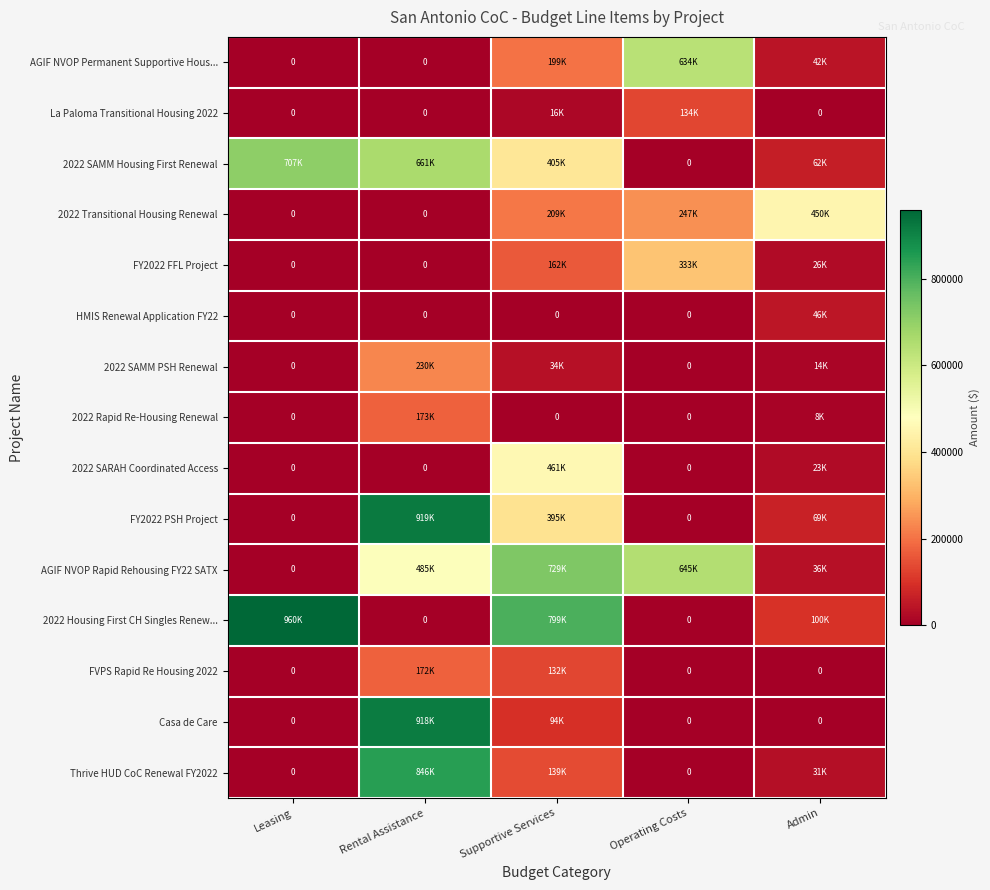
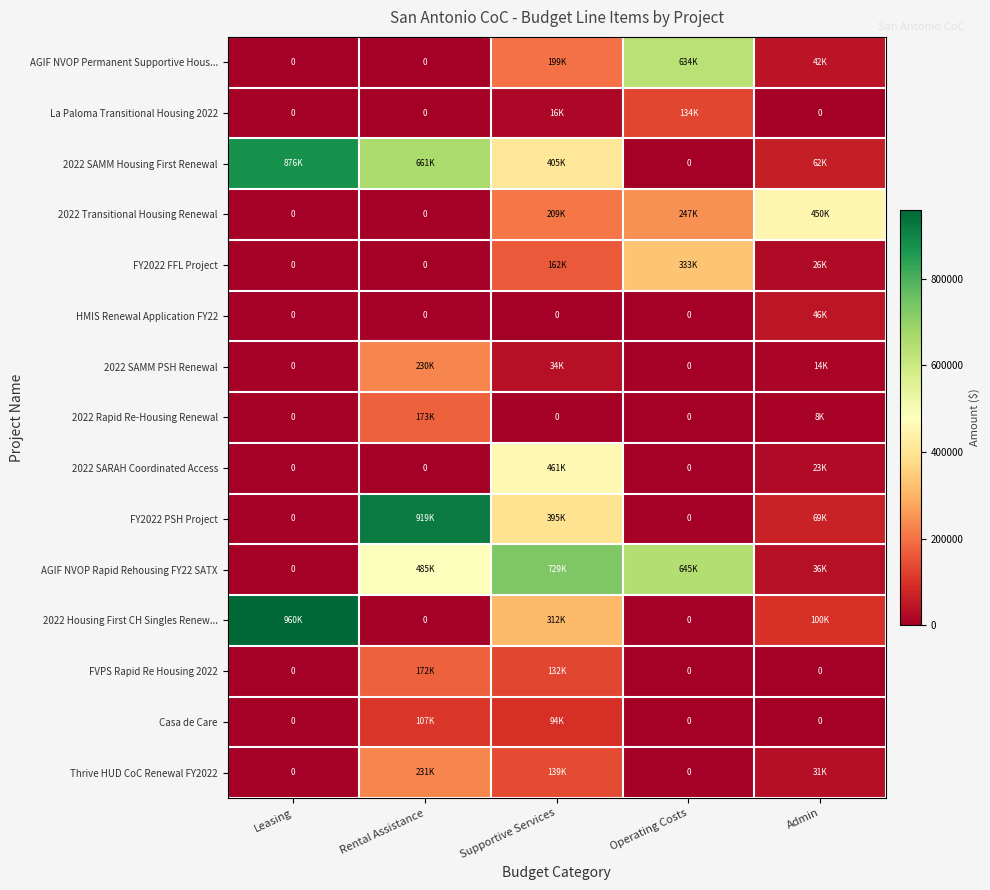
  {
    "AGIF NVOP Permanent Supportive Hous...": {
      "Leasing": "0",
      "Rental Assistance": "0",
      "Supportive Services": "199K",
      "Operating Costs": "634K",
      "Admin": "42K"
    },
    "La Paloma Transitional Housing 2022": {
      "Leasing": "0",
      "Rental Assistance": "0",
      "Supportive Services": "16K",
      "Operating Costs": "134K",
      "Admin": "0"
    },
    "2022 SAMM Housing First Renewal": {
-     "Leasing": "707K",
+     "Leasing": "876K",
      "Rental Assistance": "661K",
      "Supportive Services": "405K",
      "Operating Costs": "0",
      "Admin": "62K"
    },
    "2022 Transitional Housing Renewal": {
      "Leasing": "0",
      "Rental Assistance": "0",
      "Supportive Services": "209K",
      "Operating Costs": "247K",
      "Admin": "450K"
    },
    "FY2022 FFL Project": {
      "Leasing": "0",
      "Rental Assistance": "0",
      "Supportive Services": "162K",
      "Operating Costs": "333K",
      "Admin": "26K"
    },
    "HMIS Renewal Application FY22": {
      "Leasing": "0",
      "Rental Assistance": "0",
      "Supportive Services": "0",
      "Operating Costs": "0",
      "Admin": "46K"
    },
    "2022 SAMM PSH Renewal": {
      "Leasing": "0",
      "Rental Assistance": "230K",
      "Supportive Services": "34K",
      "Operating Costs": "0",
      "Admin": "14K"
    },
    "2022 Rapid Re-Housing Renewal": {
      "Leasing": "0",
      "Rental Assistance": "173K",
      "Supportive Services": "0",
      "Operating Costs": "0",
      "Admin": "8K"
    },
    "2022 SARAH Coordinated Access": {
      "Leasing": "0",
      "Rental Assistance": "0",
      "Supportive Services": "461K",
      "Operating Costs": "0",
      "Admin": "23K"
    },
    "FY2022 PSH Project": {
      "Leasing": "0",
      "Rental Assistance": "919K",
      "Supportive Services": "395K",
      "Operating Costs": "0",
      "Admin": "69K"
    },
    "AGIF NVOP Rapid Rehousing FY22 SATX": {
      "Leasing": "0",
      "Rental Assistance": "485K",
      "Supportive Services": "729K",
      "Operating Costs": "645K",
      "Admin": "36K"
    },
    "2022 Housing First CH Singles Renew...": {
      "Leasing": "960K",
      "Rental Assistance": "0",
-     "Supportive Services": "799K",
+     "Supportive Services": "312K",
      "Operating Costs": "0",
      "Admin": "100K"
    },
    "FVPS Rapid Re Housing 2022": {
      "Leasing": "0",
      "Rental Assistance": "172K",
      "Supportive Services": "132K",
      "Operating Costs": "0",
      "Admin": "0"
    },
    "Casa de Care": {
      "Leasing": "0",
-     "Rental Assistance": "918K",
+     "Rental Assistance": "107K",
      "Supportive Services": "94K",
      "Operating Costs": "0",
      "Admin": "0"
    },
    "Thrive HUD CoC Renewal FY2022": {
      "Leasing": "0",
-     "Rental Assistance": "846K",
+     "Rental Assistance": "231K",
      "Supportive Services": "139K",
      "Operating Costs": "0",
      "Admin": "31K"
    }
  }
